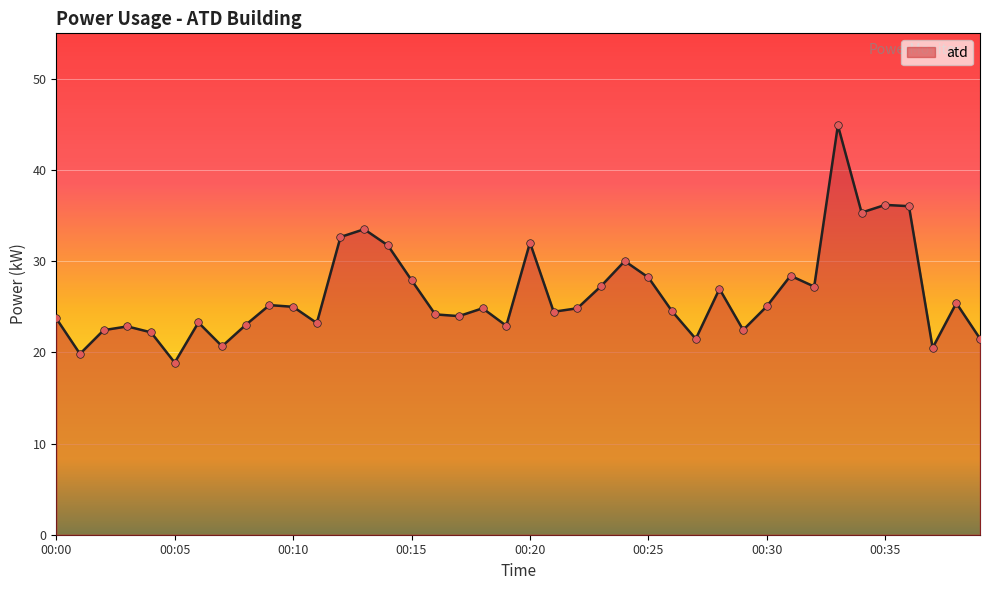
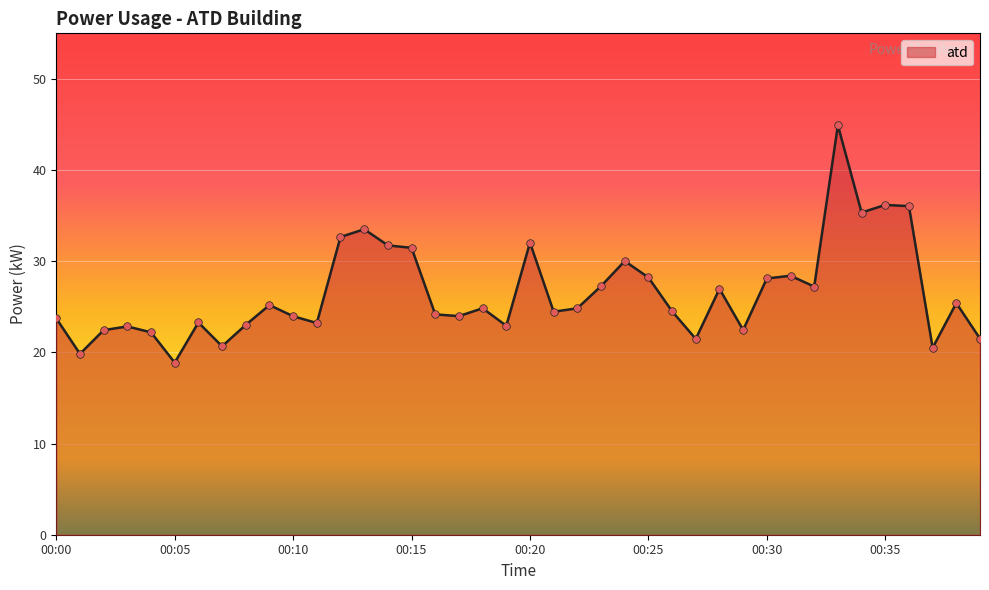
  {
    "00:00": 24,
    "00:05": 19,
-   "00:10": 25,
-   "00:15": 28,
+   "00:10": 24,
+   "00:15": 31,
    "00:20": 32,
    "00:25": 28,
-   "00:30": 25,
+   "00:30": 28,
    "00:35": 36
  }
